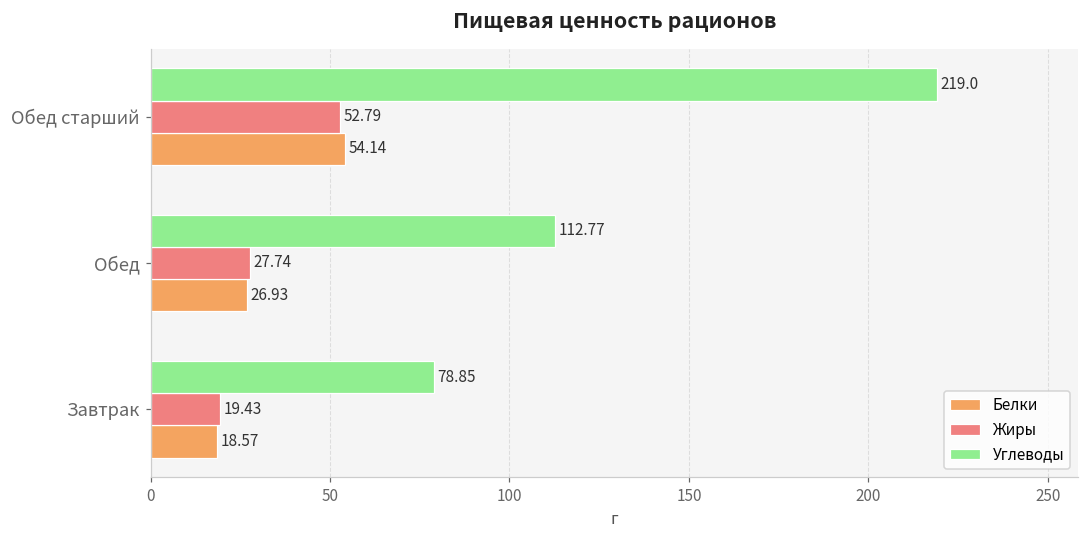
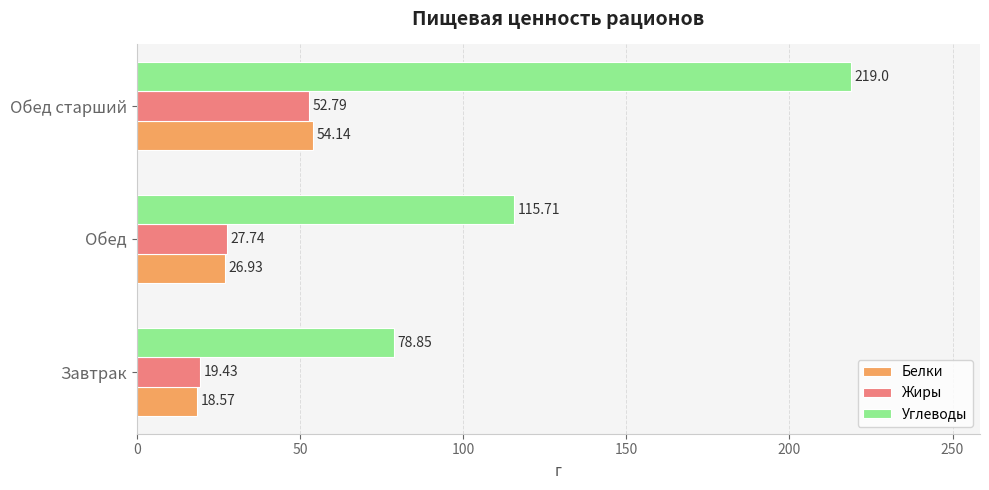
  {
    "Углеводы": {
      "Обед старший": 219.0,
-     "Обед": 112.77,
+     "Обед": 115.71,
      "Завтрак": 78.85
    }
  }
